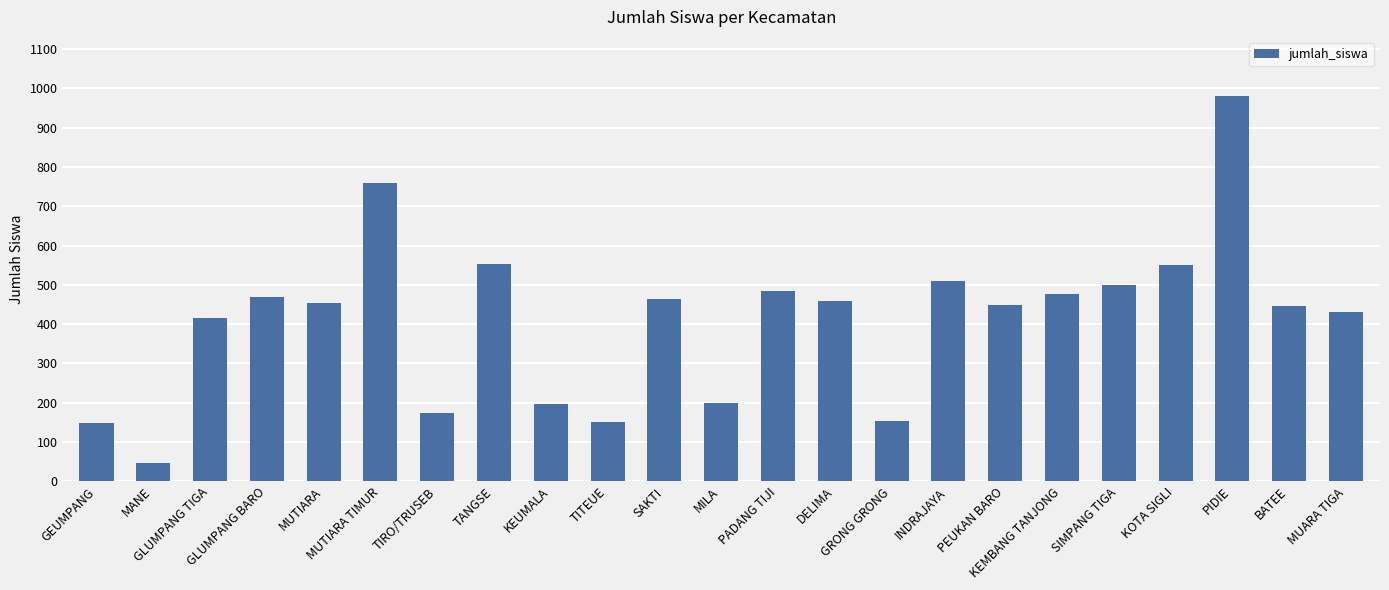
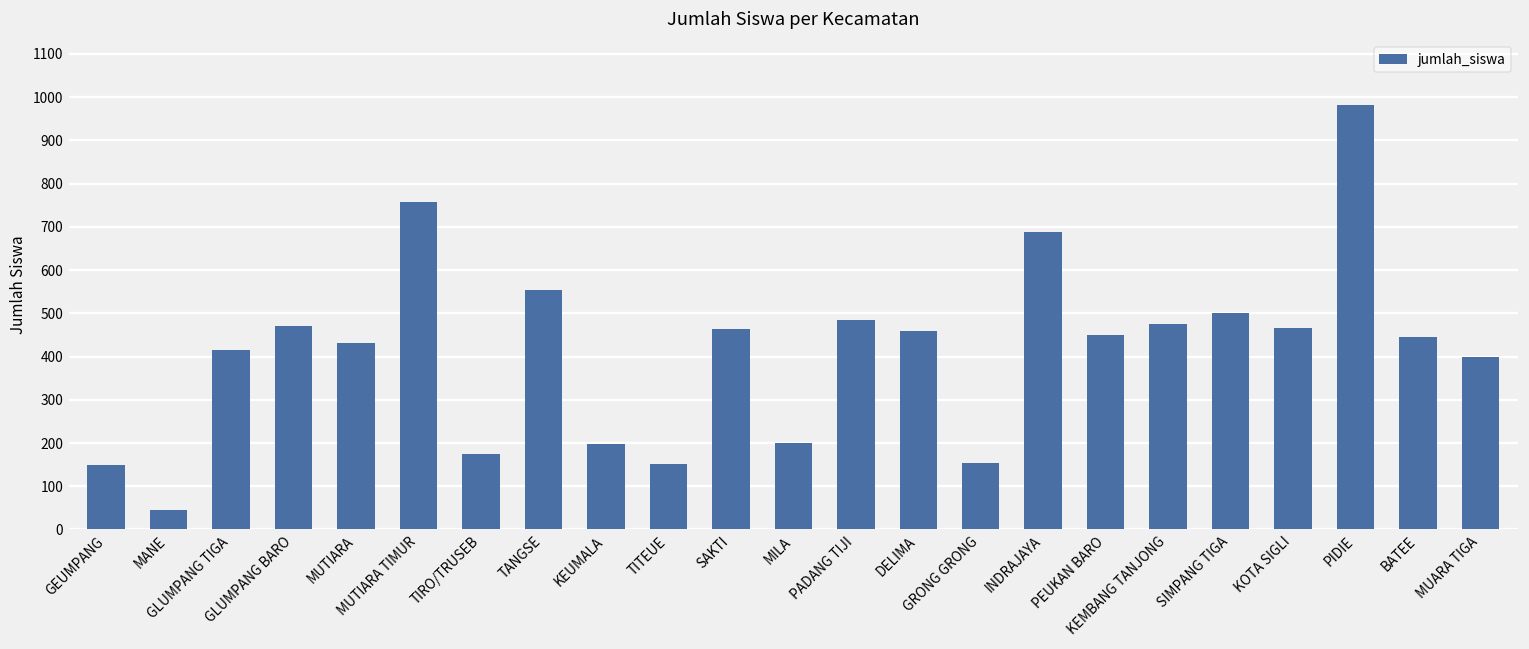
  {
    "GEUMPANG": 150,
    "MANE": 50,
    "GLUMPANG TIGA": 420,
    "GLUMPANG BARO": 470,
-   "MUTIARA": 450,
+   "MUTIARA": 430,
    "MUTIARA TIMUR": 760,
    "TIRO/TRUSEB": 180,
    "TANGSE": 550,
    "KEUMALA": 200,
    "TITEUE": 150,
    "SAKTI": 460,
    "MILA": 200,
    "PADANG TIJI": 480,
    "DELIMA": 460,
    "GRONG GRONG": 150,
-   "INDRAJAYA": 510,
+   "INDRAJAYA": 690,
    "PEUKAN BARO": 450,
    "KEMBANG TANJONG": 480,
    "SIMPANG TIGA": 500,
-   "KOTA SIGLI": 550,
+   "KOTA SIGLI": 470,
    "PIDIE": 980,
    "BATEE": 450,
-   "MUARA TIGA": 430
+   "MUARA TIGA": 400
  }
